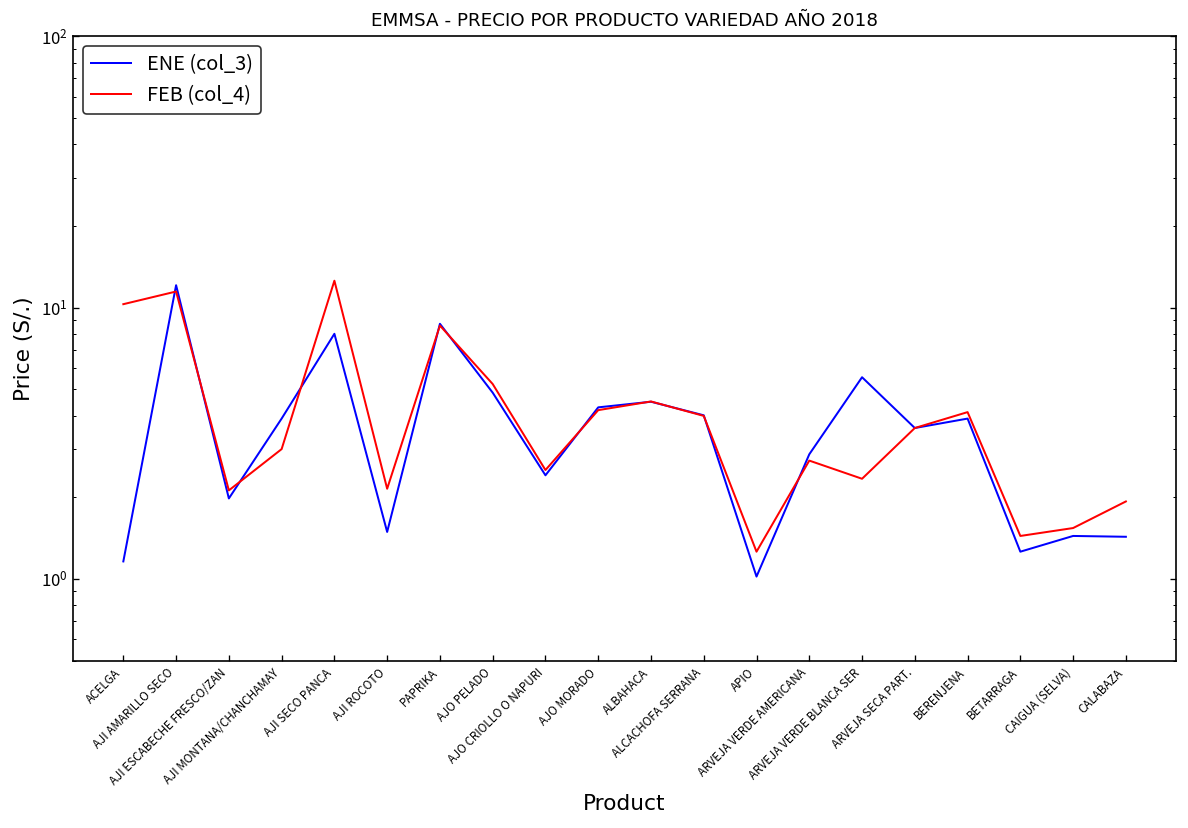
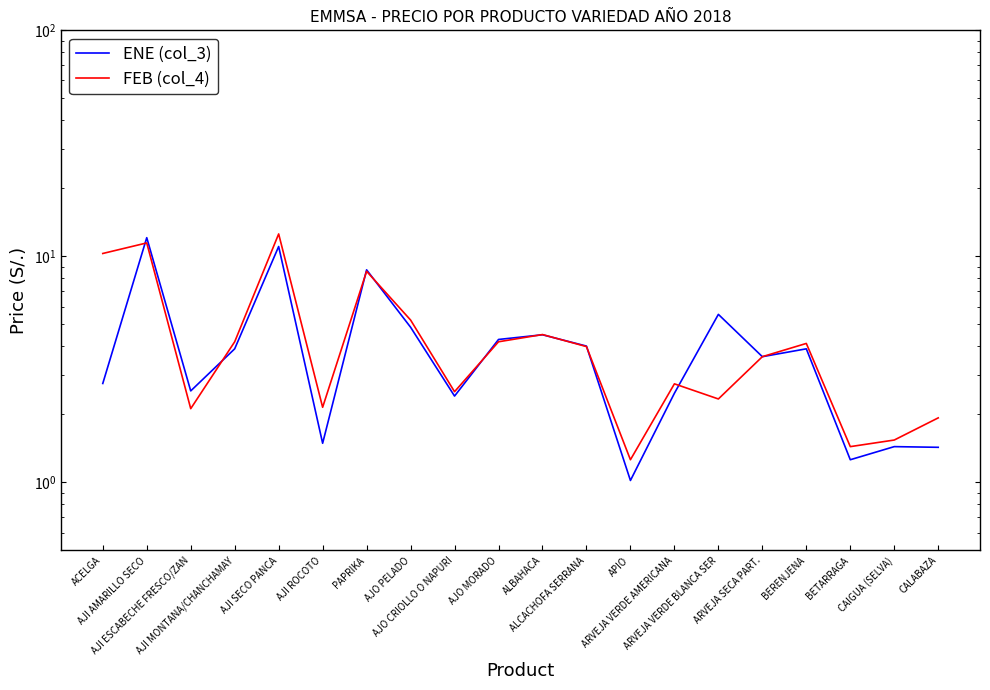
  {
    "ENE (col_3)": {
-     "ACELGA": 1.2,
+     "ACELGA": 2.7,
      "AJI AMARILLO SECO": 12,
-     "AJI ESCABECHE FRESCO/ZAN": 2.0,
+     "AJI ESCABECHE FRESCO/ZAN": 2.5,
      "AJI MONTANA/CHANCHAMAY": 3.9,
-     "AJI SECO PANCA": 8.0,
+     "AJI SECO PANCA": 11,
      "AJI ROCOTO": 1.5,
      "AJO PELADO": 4.9,
      "AJO CRIOLLO O NAPURI": 2.4,
      "APIO": 1.0,
-     "ARVEJA VERDE AMERICANA": 2.9,
+     "ARVEJA VERDE AMERICANA": 2.5,
      "ARVEJA VERDE BLANCA SER": 5.5,
      "BERENJENA": 3.9,
      "BETARRAGA": 1.3,
      "CAIGUA (SELVA)": 1.4,
      "CALABAZA": 1.4
    },
    "FEB (col_4)": {
      "ACELGA": 10,
      "AJI AMARILLO SECO": 11,
      "AJI ESCABECHE FRESCO/ZAN": 2.1,
-     "AJI MONTANA/CHANCHAMAY": 3.0,
+     "AJI MONTANA/CHANCHAMAY": 4.2,
      "AJI SECO PANCA": 13,
      "AJI ROCOTO": 2.2,
      "AJO PELADO": 5.2,
      "AJO CRIOLLO O NAPURI": 2.5,
      "APIO": 1.3,
      "ARVEJA VERDE AMERICANA": 2.7,
      "ARVEJA VERDE BLANCA SER": 2.3,
      "BERENJENA": 4.1,
      "BETARRAGA": 1.4,
      "CAIGUA (SELVA)": 1.5,
      "CALABAZA": 1.9
    }
  }
